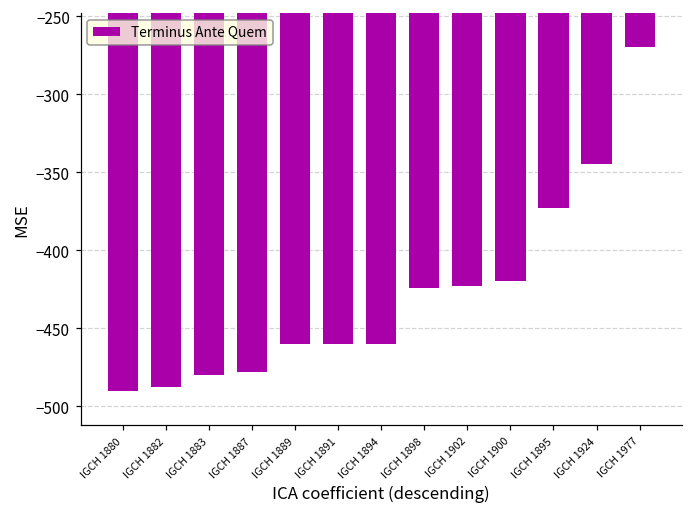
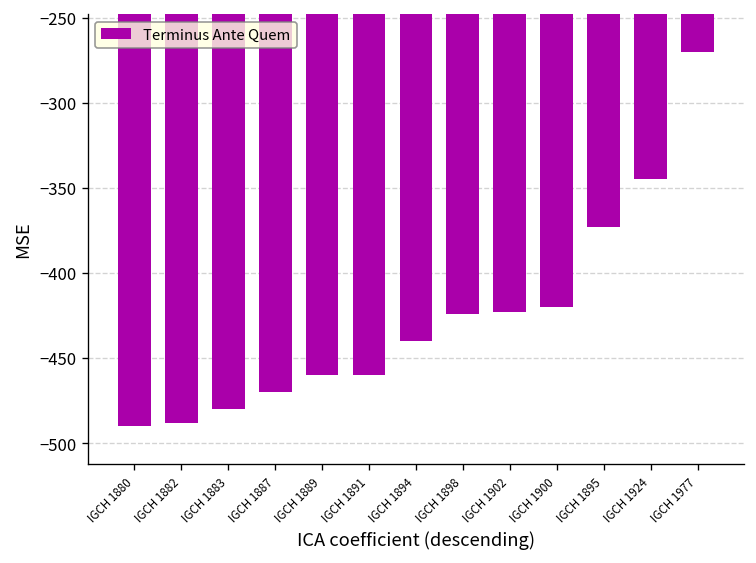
  {
    "IGCH 1880": -490,
    "IGCH 1882": -488,
    "IGCH 1883": -480,
-   "IGCH 1887": -478,
+   "IGCH 1887": -470,
    "IGCH 1889": -460,
    "IGCH 1891": -460,
-   "IGCH 1894": -460,
+   "IGCH 1894": -440,
    "IGCH 1898": -424,
    "IGCH 1902": -423,
    "IGCH 1900": -420,
    "IGCH 1895": -373,
    "IGCH 1924": -345,
    "IGCH 1977": -270
  }
